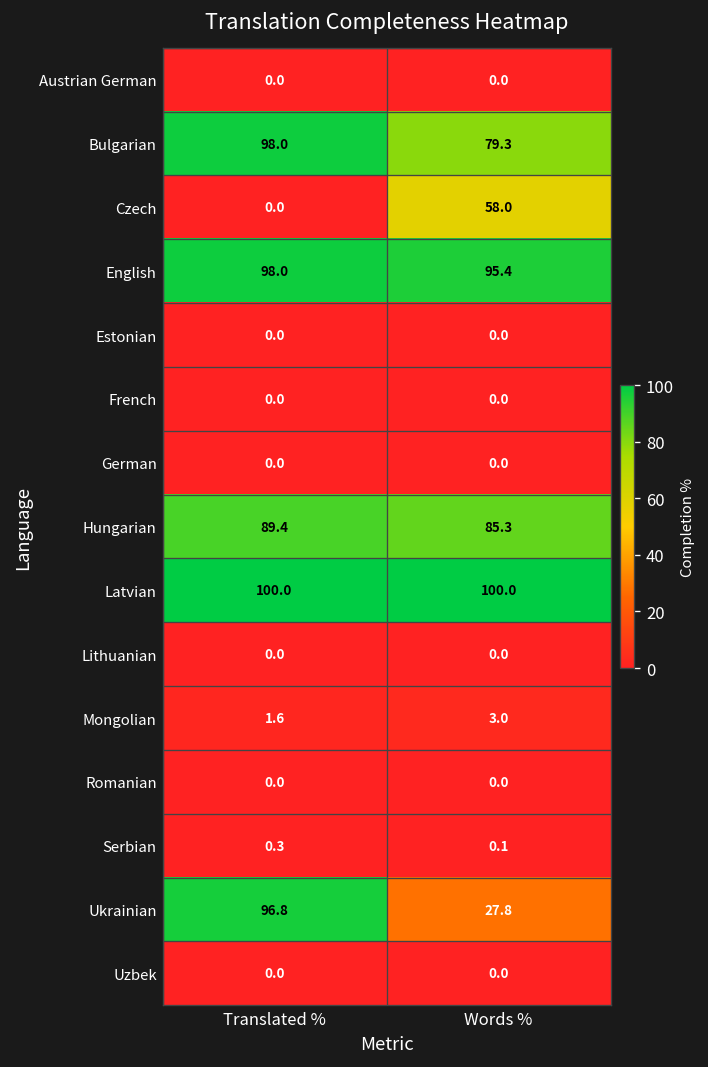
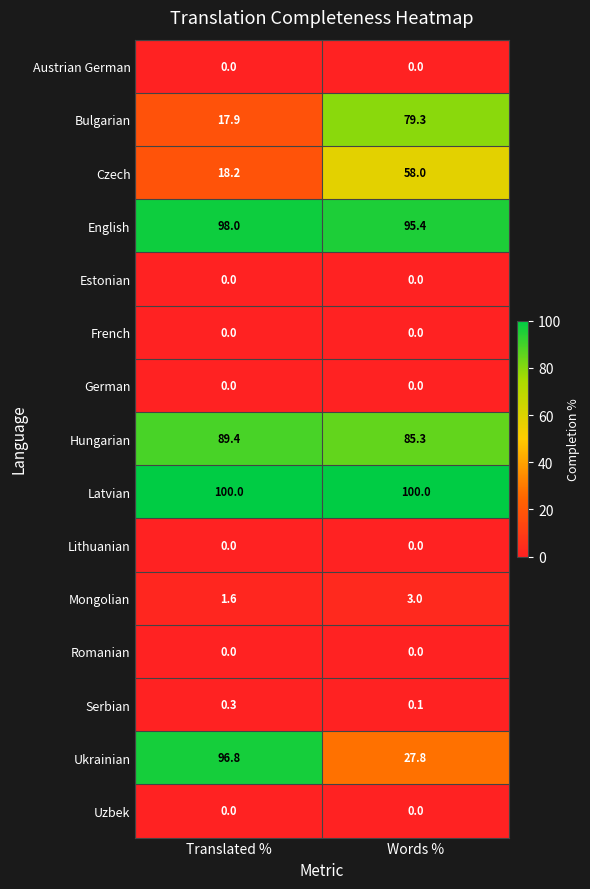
  {
    "Austrian German": {
      "Translated %": 0.0,
      "Words %": 0.0
    },
    "Bulgarian": {
-     "Translated %": 98.0,
+     "Translated %": 17.9,
      "Words %": 79.3
    },
    "Czech": {
-     "Translated %": 0.0,
+     "Translated %": 18.2,
      "Words %": 58.0
    },
    "English": {
      "Translated %": 98.0,
      "Words %": 95.4
    },
    "Estonian": {
      "Translated %": 0.0,
      "Words %": 0.0
    },
    "French": {
      "Translated %": 0.0,
      "Words %": 0.0
    },
    "German": {
      "Translated %": 0.0,
      "Words %": 0.0
    },
    "Hungarian": {
      "Translated %": 89.4,
      "Words %": 85.3
    },
    "Latvian": {
      "Translated %": 100.0,
      "Words %": 100.0
    },
    "Lithuanian": {
      "Translated %": 0.0,
      "Words %": 0.0
    },
    "Mongolian": {
      "Translated %": 1.6,
      "Words %": 3.0
    },
    "Romanian": {
      "Translated %": 0.0,
      "Words %": 0.0
    },
    "Serbian": {
      "Translated %": 0.3,
      "Words %": 0.1
    },
    "Ukrainian": {
      "Translated %": 96.8,
      "Words %": 27.8
    },
    "Uzbek": {
      "Translated %": 0.0,
      "Words %": 0.0
    }
  }
